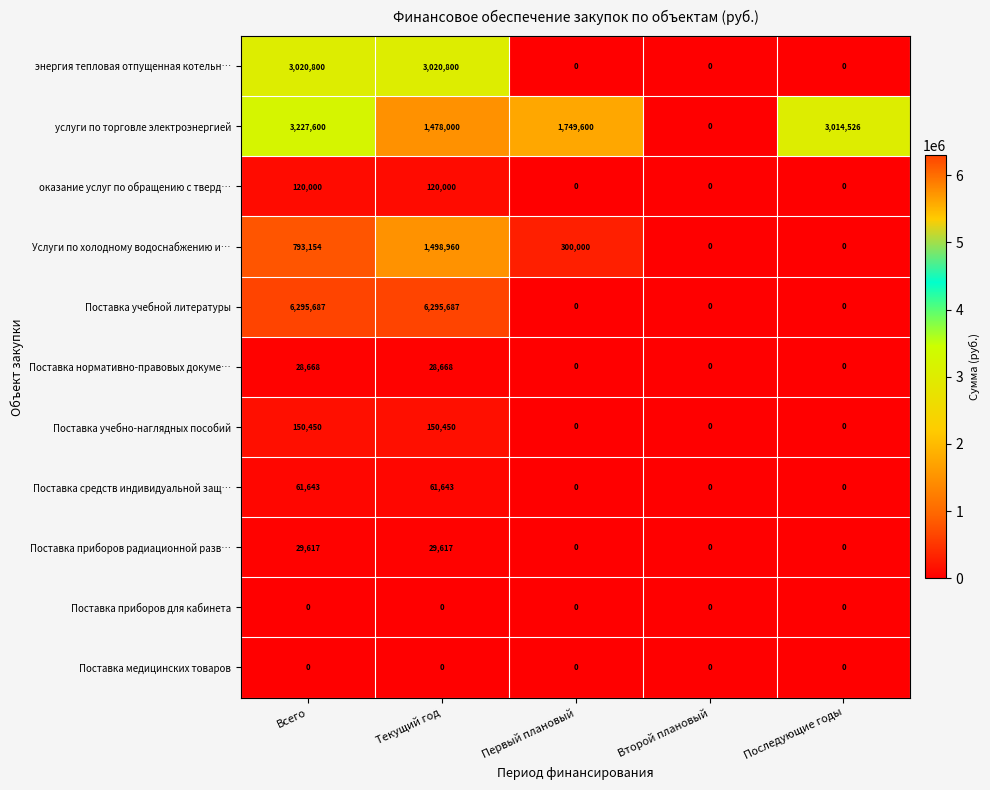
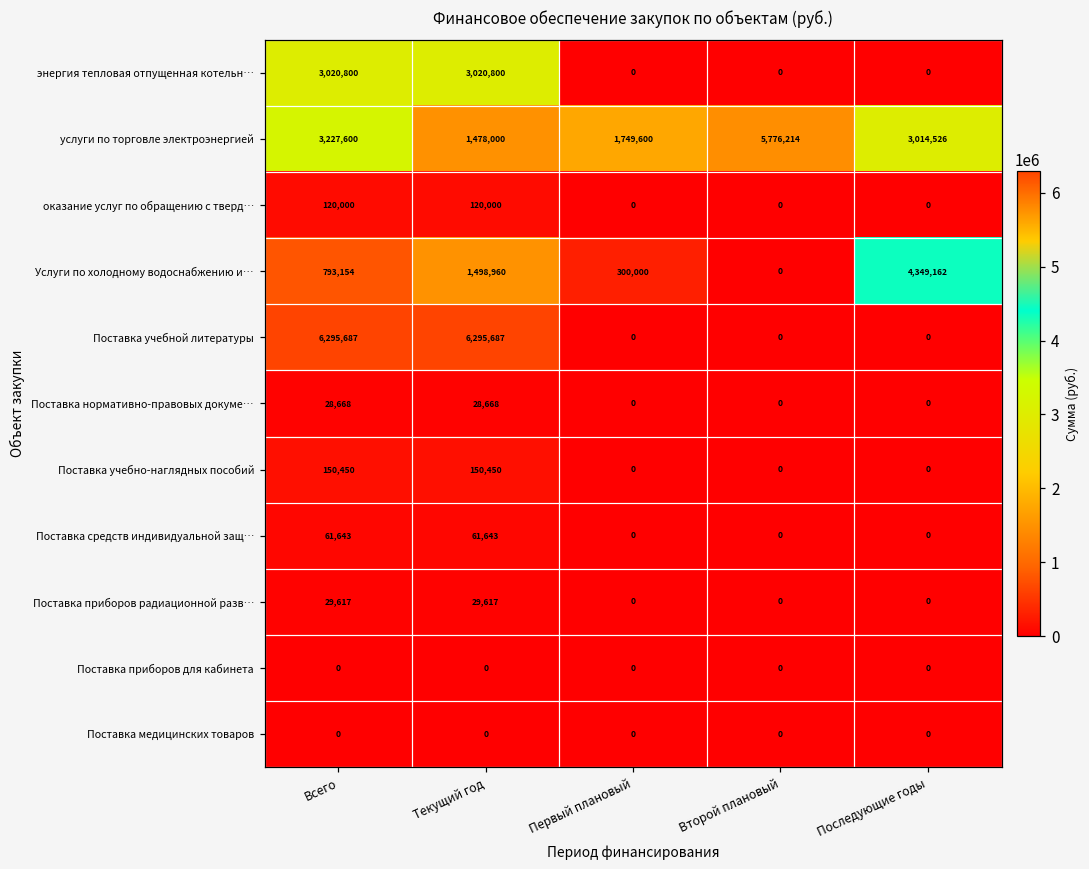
  {
    "энергия тепловая отпущенная котельн…": {
      "Всего": "3,020,800",
      "Текущий год": "3,020,800",
      "Первый плановый": "0",
      "Второй плановый": "0",
      "Последующие годы": "0"
    },
    "услуги по торговле электроэнергией": {
      "Всего": "3,227,600",
      "Текущий год": "1,478,000",
      "Первый плановый": "1,749,600",
-     "Второй плановый": "0",
+     "Второй плановый": "5,776,214",
      "Последующие годы": "3,014,526"
    },
    "оказание услуг по обращению с тверд…": {
      "Всего": "120,000",
      "Текущий год": "120,000",
      "Первый плановый": "0",
      "Второй плановый": "0",
      "Последующие годы": "0"
    },
    "Услуги по холодному водоснабжению и…": {
      "Всего": "793,154",
      "Текущий год": "1,498,960",
      "Первый плановый": "300,000",
      "Второй плановый": "0",
-     "Последующие годы": "0"
+     "Последующие годы": "4,349,162"
    },
    "Поставка учебной литературы": {
      "Всего": "6,295,687",
      "Текущий год": "6,295,687",
      "Первый плановый": "0",
      "Второй плановый": "0",
      "Последующие годы": "0"
    },
    "Поставка нормативно-правовых докуме…": {
      "Всего": "28,668",
      "Текущий год": "28,668",
      "Первый плановый": "0",
      "Второй плановый": "0",
      "Последующие годы": "0"
    },
    "Поставка учебно-наглядных пособий": {
      "Всего": "150,450",
      "Текущий год": "150,450",
      "Первый плановый": "0",
      "Второй плановый": "0",
      "Последующие годы": "0"
    },
    "Поставка средств индивидуальной защ…": {
      "Всего": "61,643",
      "Текущий год": "61,643",
      "Первый плановый": "0",
      "Второй плановый": "0",
      "Последующие годы": "0"
    },
    "Поставка приборов радиационной разв…": {
      "Всего": "29,617",
      "Текущий год": "29,617",
      "Первый плановый": "0",
      "Второй плановый": "0",
      "Последующие годы": "0"
    },
    "Поставка приборов для кабинета": {
      "Всего": "0",
      "Текущий год": "0",
      "Первый плановый": "0",
      "Второй плановый": "0",
      "Последующие годы": "0"
    },
    "Поставка медицинских товаров": {
      "Всего": "0",
      "Текущий год": "0",
      "Первый плановый": "0",
      "Второй плановый": "0",
      "Последующие годы": "0"
    }
  }
